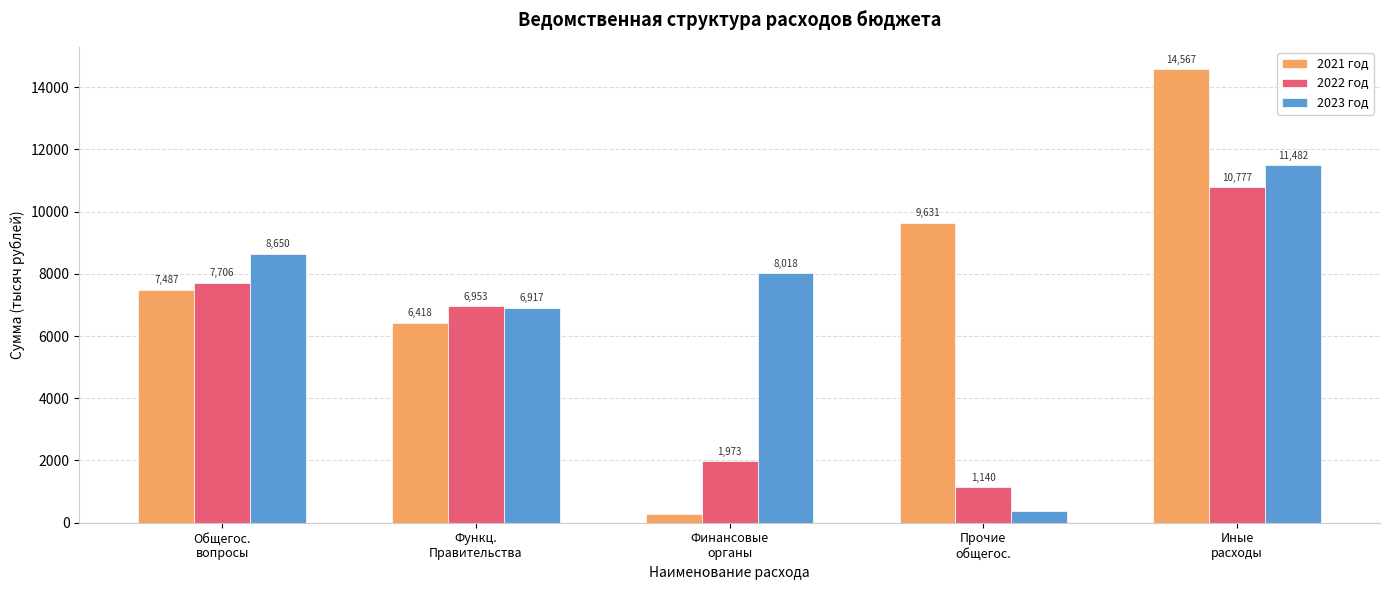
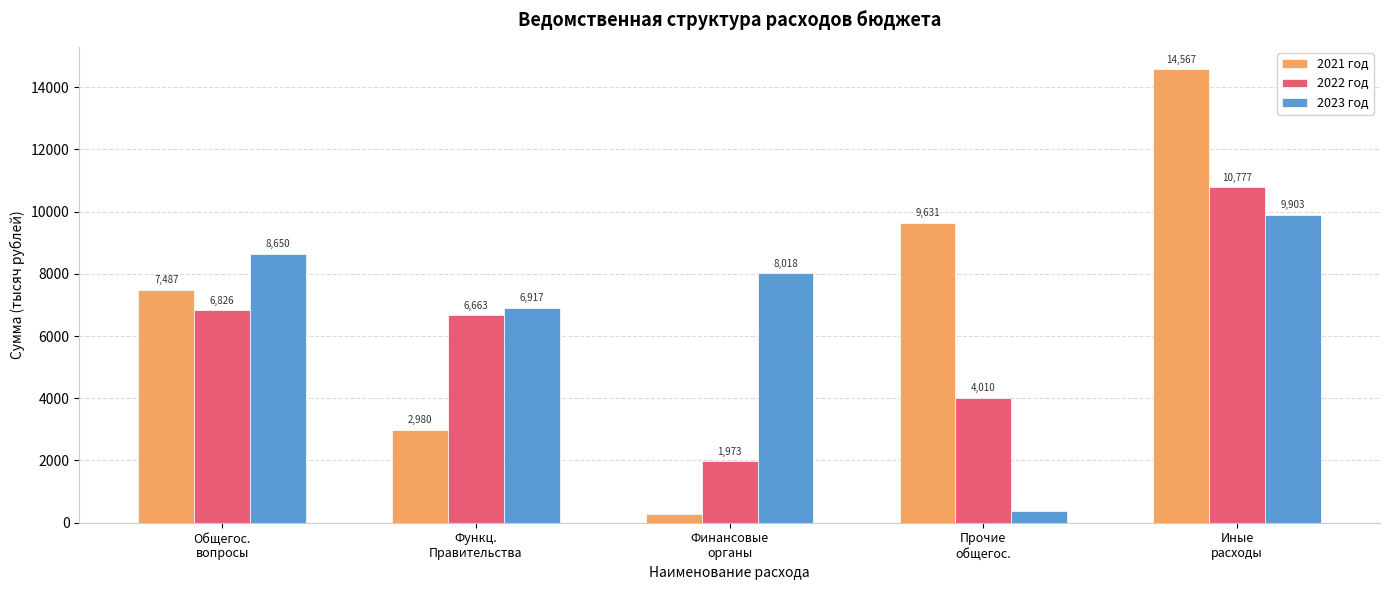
  {
    "2021 год": {
      "Общегос. вопросы": "7,487",
-     "Функц. Правительства": "6,418",
+     "Функц. Правительства": "2,980",
      "Прочие общегос.": "9,631",
      "Иные расходы": "14,567"
    },
    "2022 год": {
-     "Общегос. вопросы": "7,706",
-     "Функц. Правительства": "6,953",
+     "Общегос. вопросы": "6,826",
+     "Функц. Правительства": "6,663",
      "Финансовые органы": "1,973",
-     "Прочие общегос.": "1,140",
+     "Прочие общегос.": "4,010",
      "Иные расходы": "10,777"
    },
    "2023 год": {
      "Общегос. вопросы": "8,650",
      "Функц. Правительства": "6,917",
      "Финансовые органы": "8,018",
-     "Иные расходы": "11,482"
+     "Иные расходы": "9,903"
    }
  }
